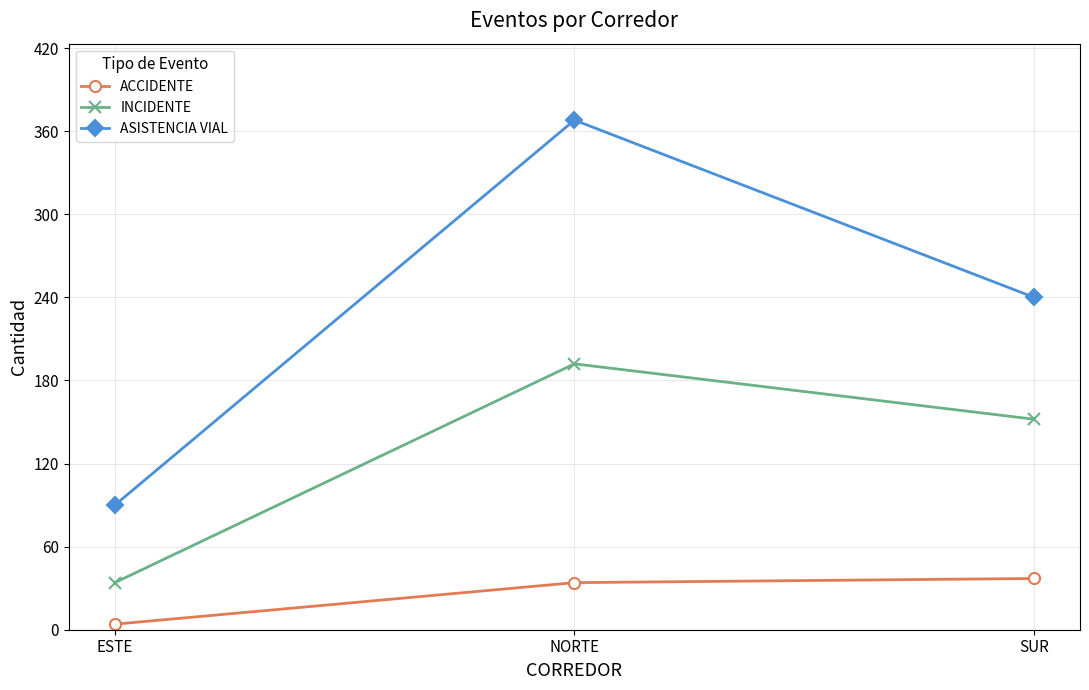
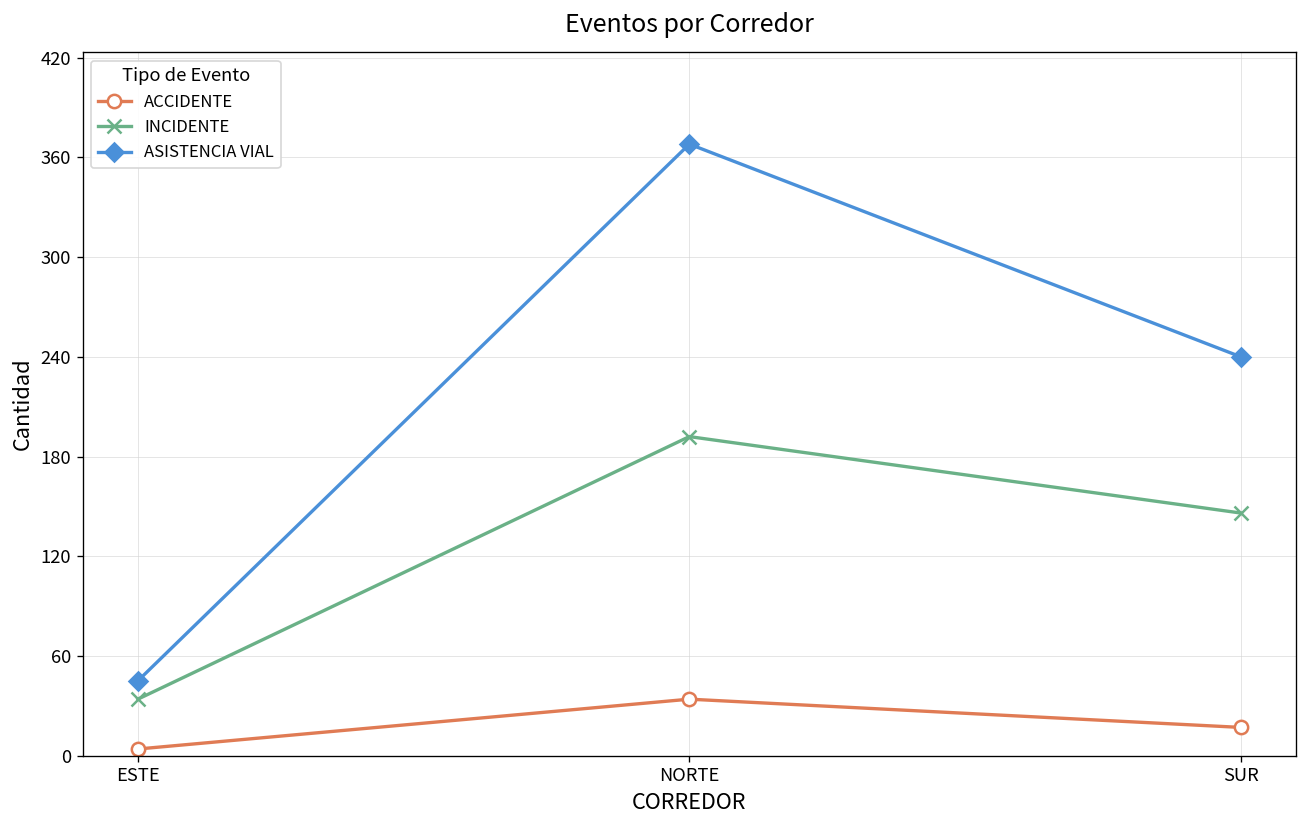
  {
    "ACCIDENTE": {
      "ESTE": 4,
      "NORTE": 34,
-     "SUR": 37
+     "SUR": 17
    },
    "INCIDENTE": {
      "ESTE": 34,
      "NORTE": 192,
-     "SUR": 152
+     "SUR": 146
    },
    "ASISTENCIA VIAL": {
-     "ESTE": 90,
+     "ESTE": 45,
      "NORTE": 368,
      "SUR": 240
    }
  }
